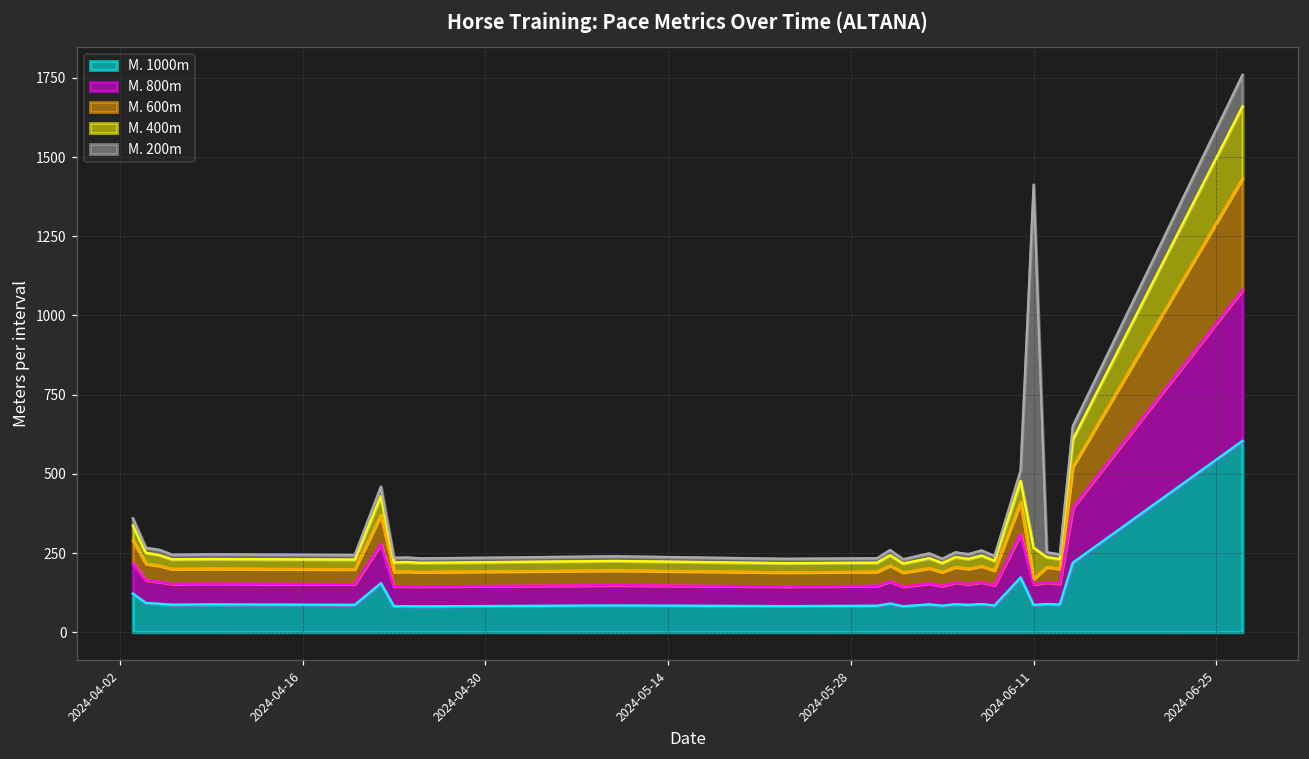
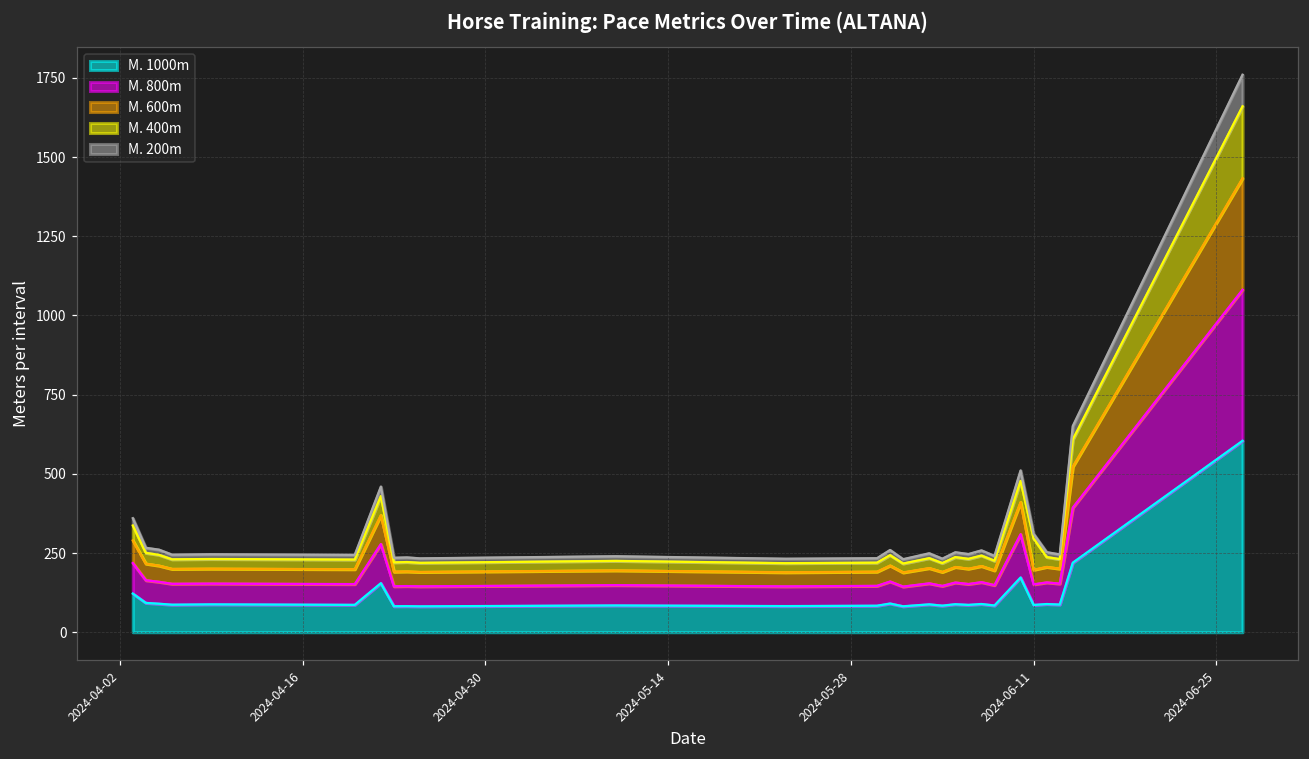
  {
    "M. 1000m": {
      "2024-06-11": 90
    },
    "M. 800m": {
      "2024-06-11": 60
    },
    "M. 600m": {
-     "2024-06-11": 20
+     "2024-06-11": 50
    },
    "M. 400m": {
      "2024-06-11": 100
    },
    "M. 200m": {
-     "2024-06-11": 1150
+     "2024-06-11": 10
    }
  }
